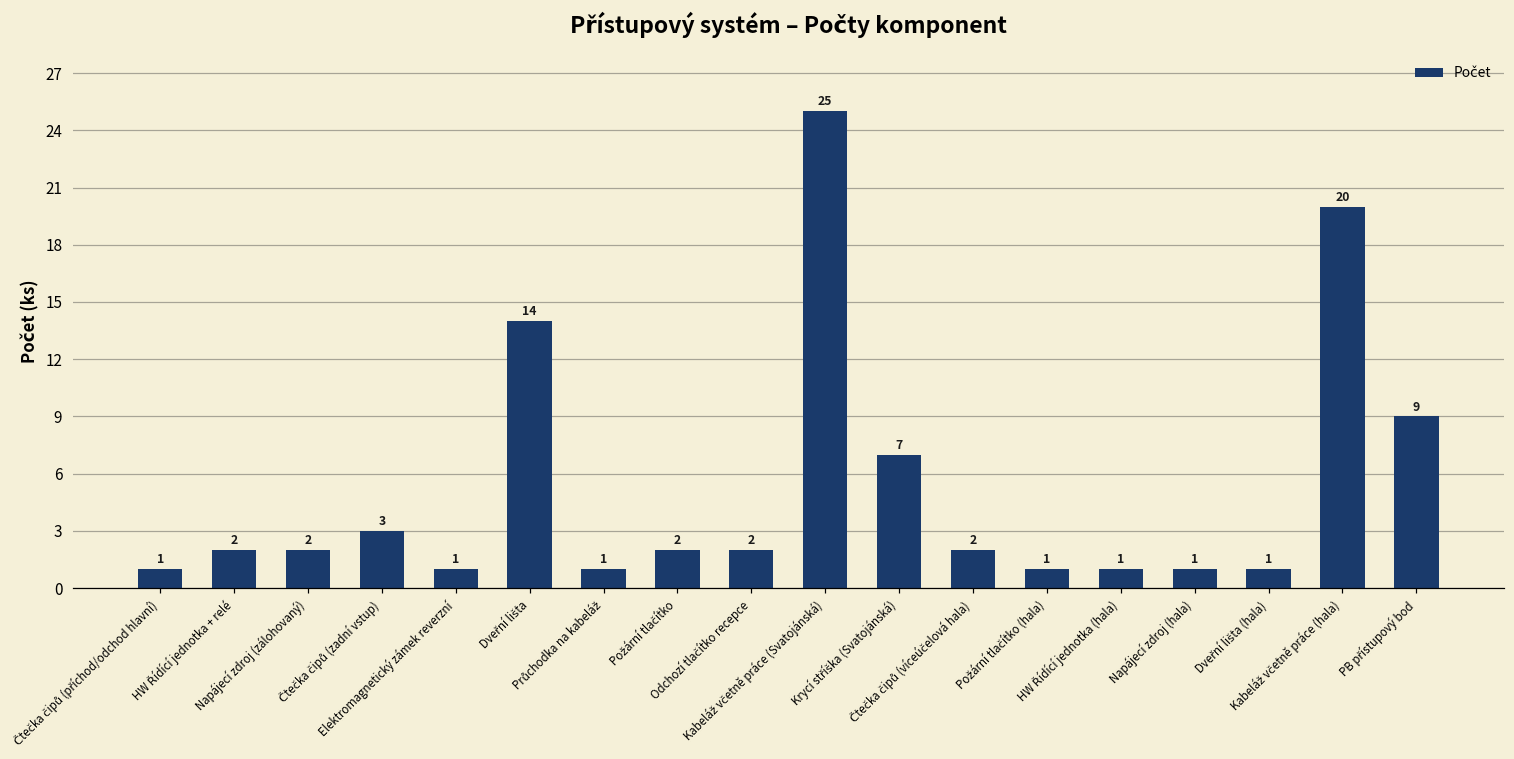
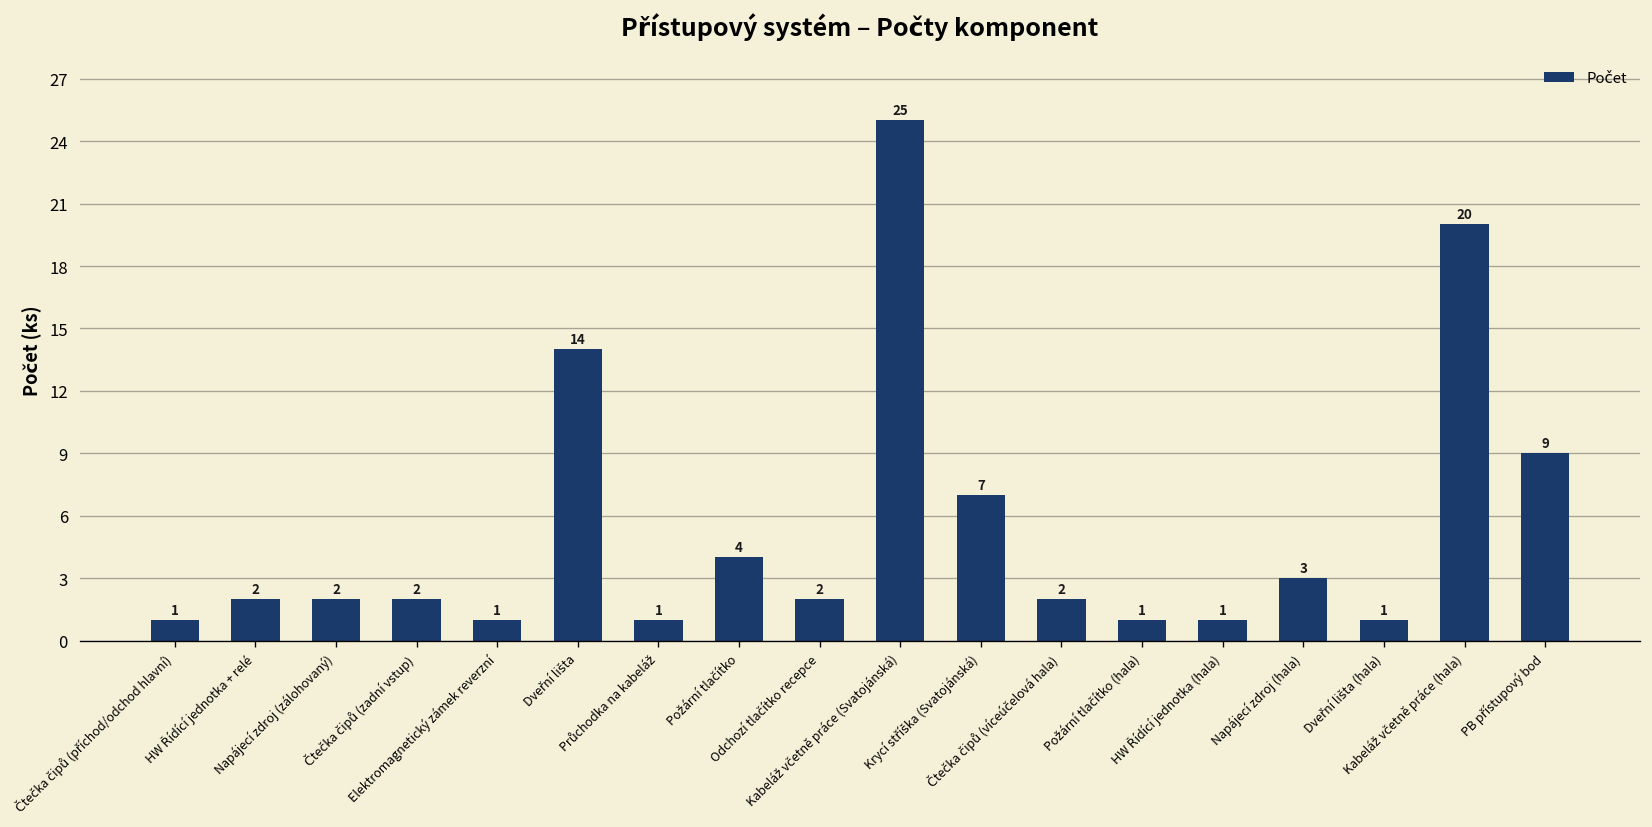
  {
    "Čtečka čipů (příchod/odchod hlavní)": 1,
    "HW Řídící jednotka + relé": 2,
    "Napájecí zdroj (zálohovaný)": 2,
-   "Čtečka čipů (zadní vstup)": 3,
+   "Čtečka čipů (zadní vstup)": 2,
    "Elektromagnetický zámek reverzní": 1,
    "Dveřní lišta": 14,
    "Průchodka na kabeláž": 1,
-   "Požární tlačítko": 2,
+   "Požární tlačítko": 4,
    "Odchozí tlačítko recepce": 2,
    "Kabeláž včetně práce (Svatojánská)": 25,
    "Krycí stříška (Svatojánská)": 7,
    "Čtečka čipů (víceúčelová hala)": 2,
    "Požární tlačítko (hala)": 1,
    "HW Řídící jednotka (hala)": 1,
-   "Napájecí zdroj (hala)": 1,
+   "Napájecí zdroj (hala)": 3,
    "Dveřní lišta (hala)": 1,
    "Kabeláž včetně práce (hala)": 20,
    "PB přístupový bod": 9
  }
